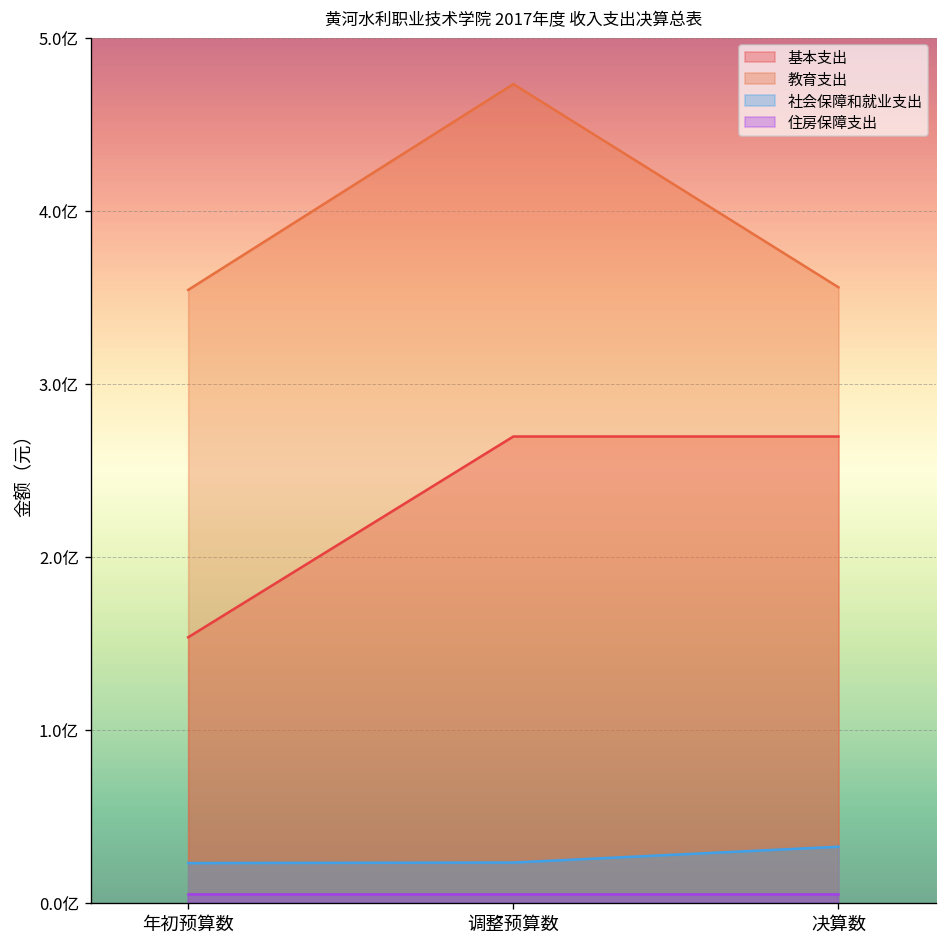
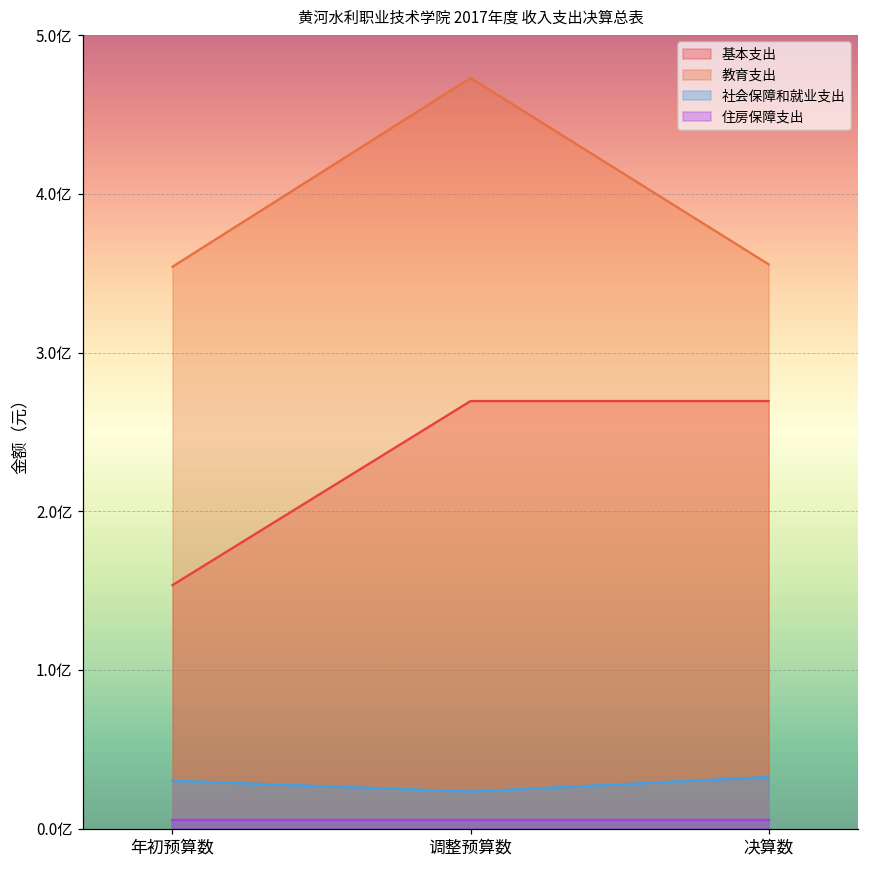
  {
    "社会保障和就业支出": {
-     "年初预算数": "0.23亿",
+     "年初预算数": "0.30亿",
      "调整预算数": "0.23亿",
      "决算数": "0.32亿"
    },
    "住房保障支出": {
      "年初预算数": "0.05亿",
      "调整预算数": "0.05亿",
      "决算数": "0.05亿"
    }
  }
